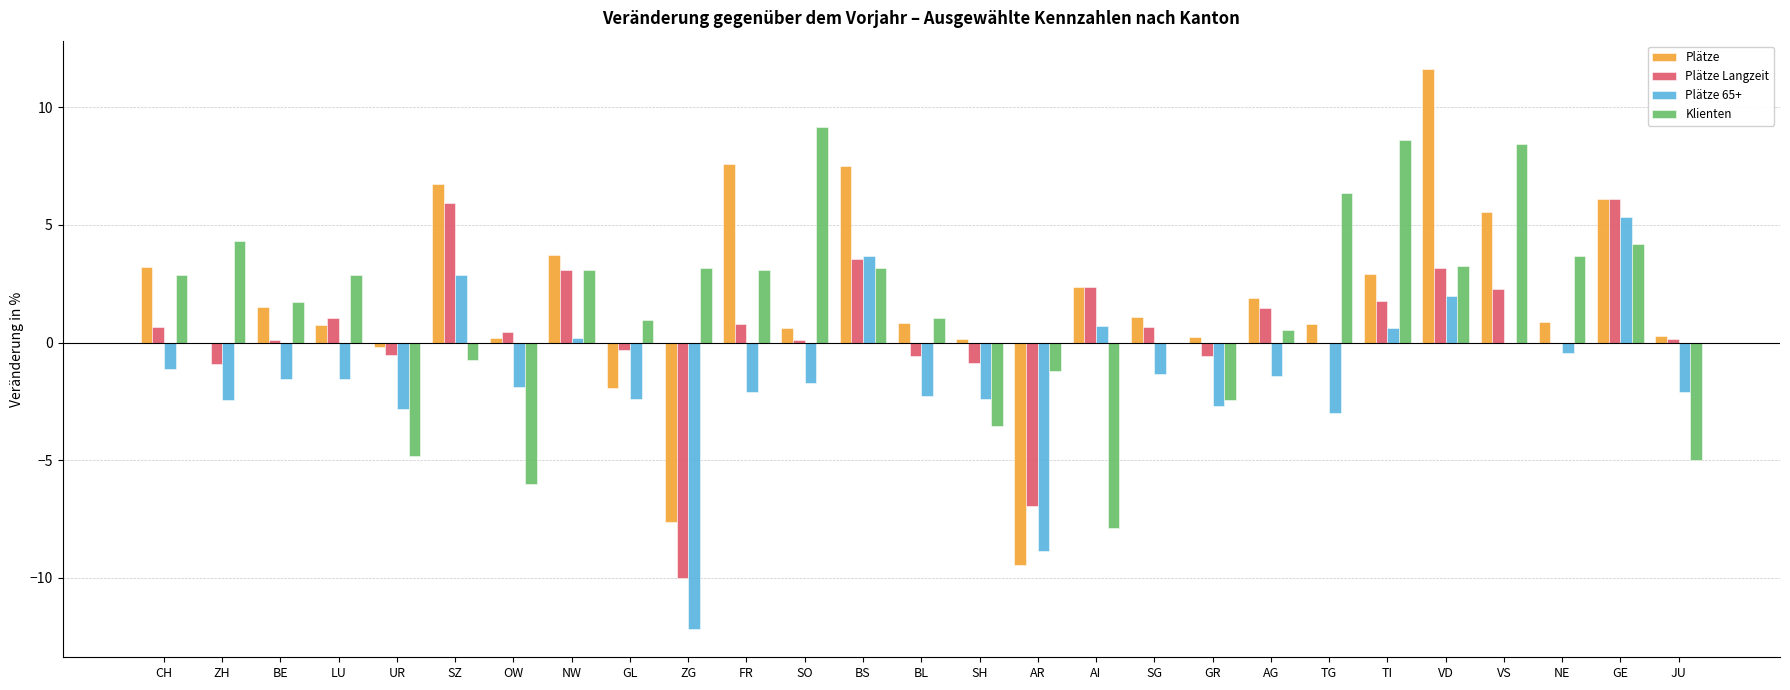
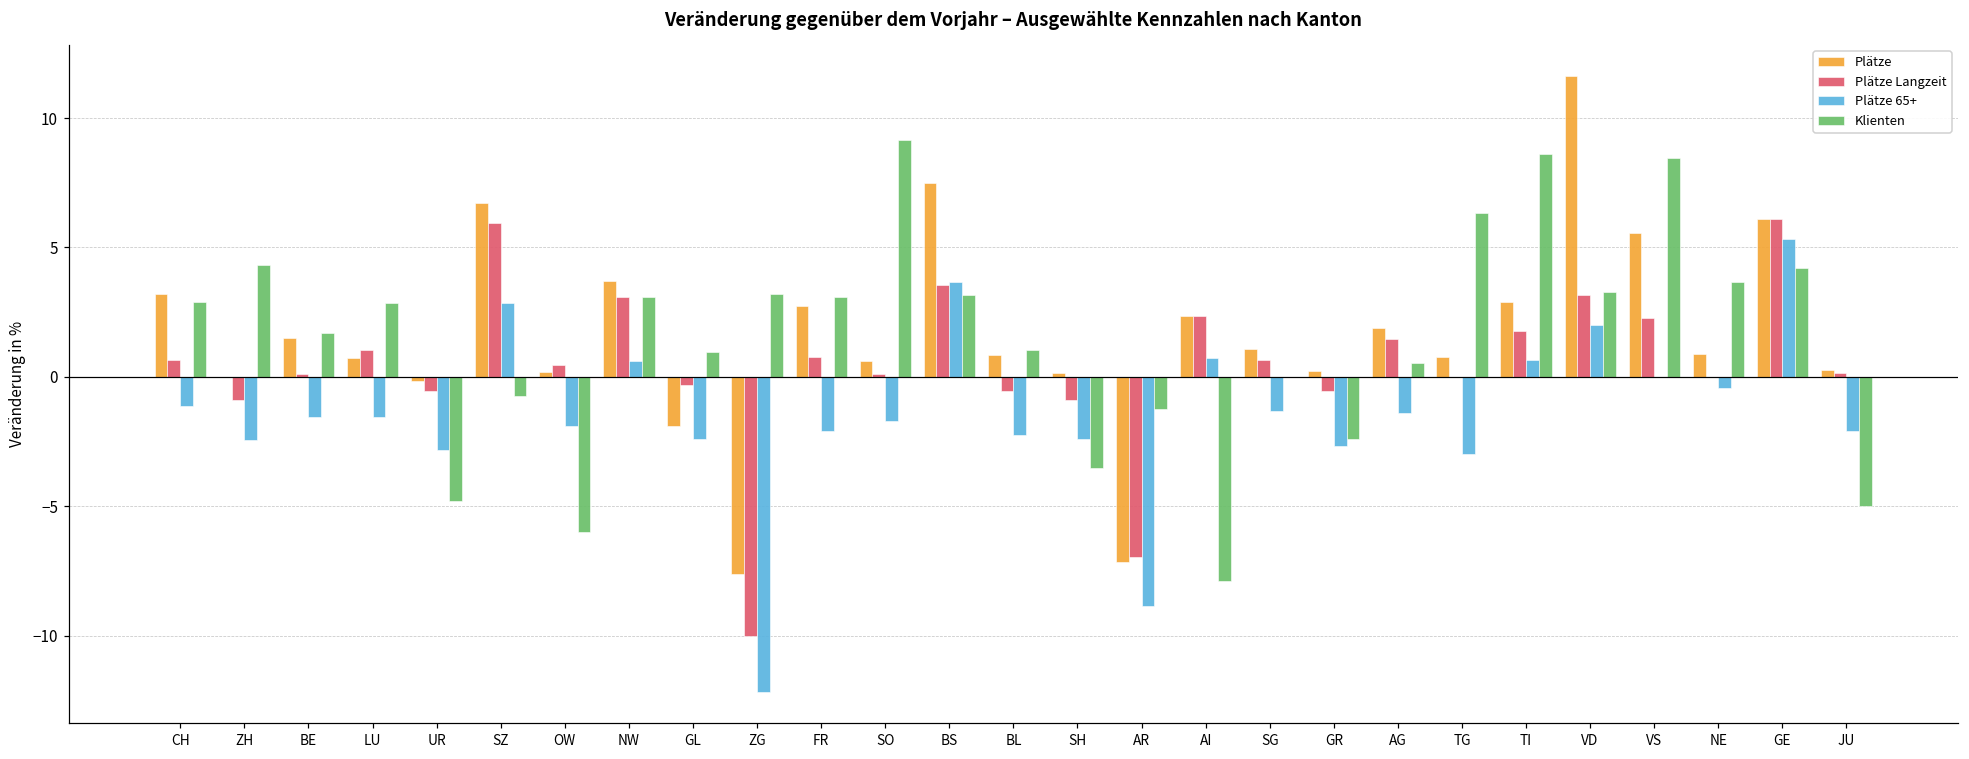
  {
    "Plätze": {
      "CH": 3.2,
      "ZH": 0.0,
      "BE": 1.5,
      "LU": 0.7,
      "UR": -0.2,
      "SZ": 6.7,
      "OW": 0.2,
      "NW": 3.7,
      "GL": -1.9,
      "ZG": -7.6,
-     "FR": 7.6,
+     "FR": 2.7,
      "SO": 0.6,
      "BS": 7.5,
      "BL": 0.8,
      "SH": 0.1,
-     "AR": -9.4,
+     "AR": -7.1,
      "AI": 2.4,
      "SG": 1.1,
      "GR": 0.2,
      "AG": 1.9,
      "TG": 0.8,
      "TI": 2.9,
      "VD": 11.6,
      "VS": 5.5,
      "NE": 0.9,
      "GE": 6.1,
      "JU": 0.3
    },
    "Plätze Langzeit": {
      "CH": 0.6,
      "ZH": -0.9,
      "BE": 0.1,
      "LU": 1.0,
      "UR": -0.5,
      "SZ": 5.9,
      "OW": 0.5,
      "NW": 3.1,
      "GL": -0.3,
      "ZG": -10.0,
      "FR": 0.8,
      "SO": 0.1,
      "BS": 3.5,
      "BL": -0.6,
      "SH": -0.9,
      "AR": -7.0,
      "AI": 2.4,
      "SG": 0.7,
      "GR": -0.6,
      "AG": 1.5,
      "TG": 0.0,
      "TI": 1.8,
      "VD": 3.2,
      "VS": 2.3,
      "NE": 0.0,
      "GE": 6.1,
      "JU": 0.1
    },
    "Plätze 65+": {
      "CH": -1.1,
      "ZH": -2.4,
      "BE": -1.6,
      "LU": -1.6,
      "UR": -2.8,
      "SZ": 2.9,
      "OW": -1.9,
-     "NW": 0.2,
+     "NW": 0.6,
      "GL": -2.4,
      "ZG": -12.2,
      "FR": -2.1,
      "SO": -1.7,
      "BS": 3.7,
      "BL": -2.2,
      "SH": -2.4,
      "AR": -8.9,
      "AI": 0.7,
      "SG": -1.3,
      "GR": -2.7,
      "AG": -1.4,
      "TG": -3.0,
      "TI": 0.6,
      "VD": 2.0,
      "VS": 0.0,
      "NE": -0.4,
      "GE": 5.3,
      "JU": -2.1
    },
    "Klienten": {
      "CH": 2.9,
      "ZH": 4.3,
      "BE": 1.7,
      "LU": 2.9,
      "UR": -4.8,
      "SZ": -0.8,
      "OW": -6.0,
      "NW": 3.1,
      "GL": 1.0,
      "ZG": 3.2,
      "FR": 3.1,
      "SO": 9.2,
      "BS": 3.2,
      "BL": 1.0,
      "SH": -3.5,
      "AR": -1.2,
      "AI": -7.9,
      "SG": 0.0,
      "GR": -2.4,
      "AG": 0.6,
      "TG": 6.3,
      "TI": 8.6,
      "VD": 3.3,
      "VS": 8.4,
      "NE": 3.7,
      "GE": 4.2,
      "JU": -5.0
    }
  }
